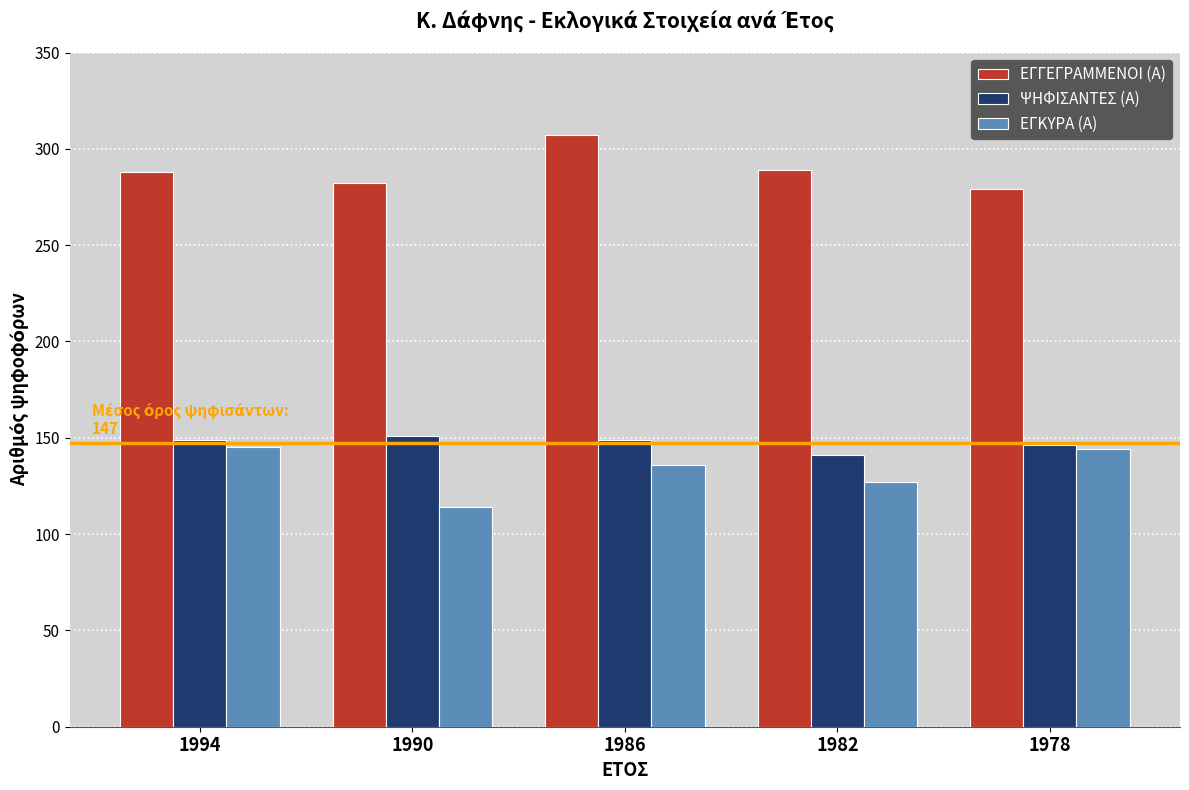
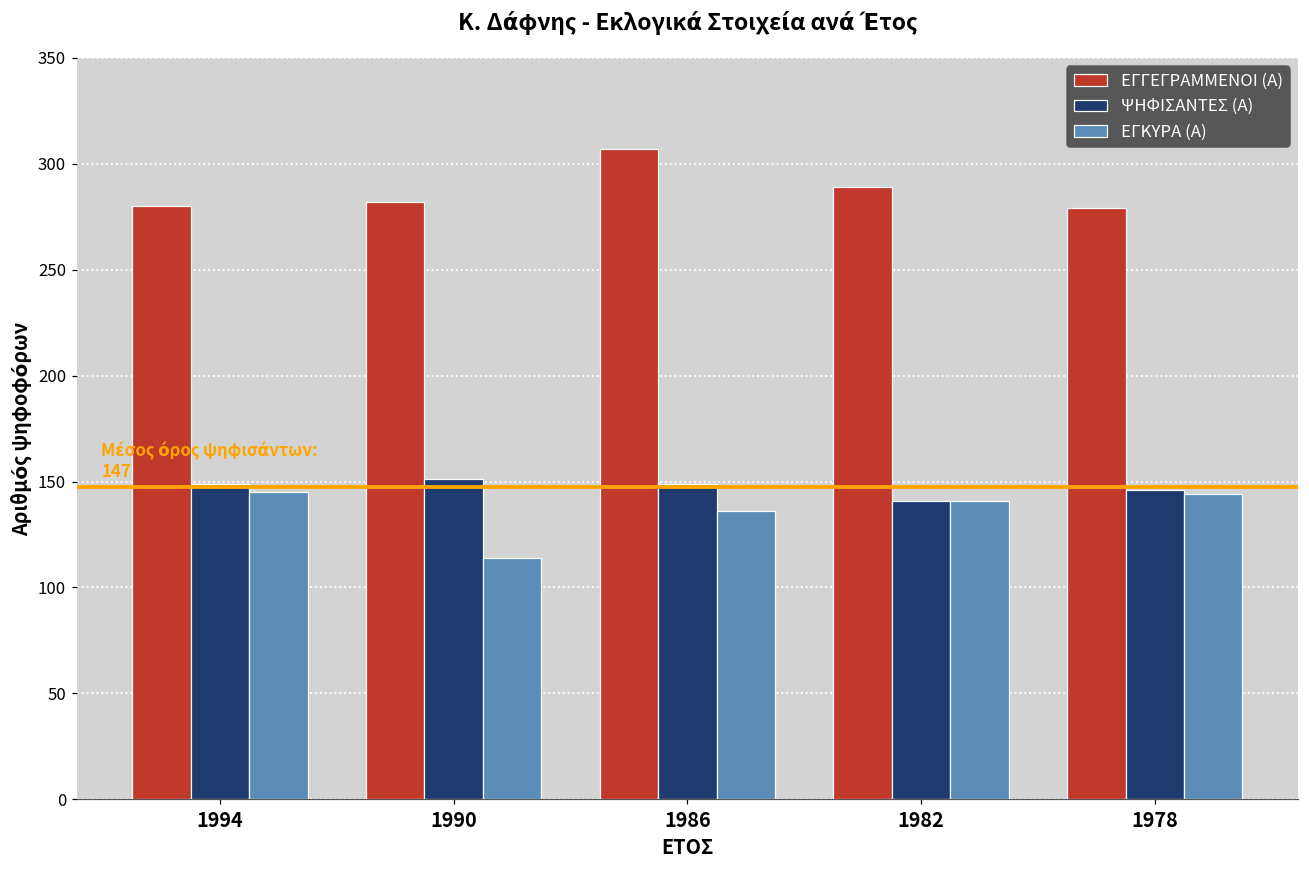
  {
    "ΕΓΓΕΓΡΑΜΜΕΝΟΙ (Α)": {
-     "1994": 288,
+     "1994": 280,
      "1990": 282,
      "1986": 307,
      "1982": 289,
      "1978": 279
    },
    "ΨΗΦΙΣΑΝΤΕΣ (Α)": {
      "1990": 151,
      "1986": 149,
      "1982": 141,
      "1978": 146
    },
    "ΕΓΚΥΡΑ (Α)": {
      "1994": 145,
      "1990": 114,
      "1986": 136,
-     "1982": 127,
+     "1982": 141,
      "1978": 144
    }
  }
